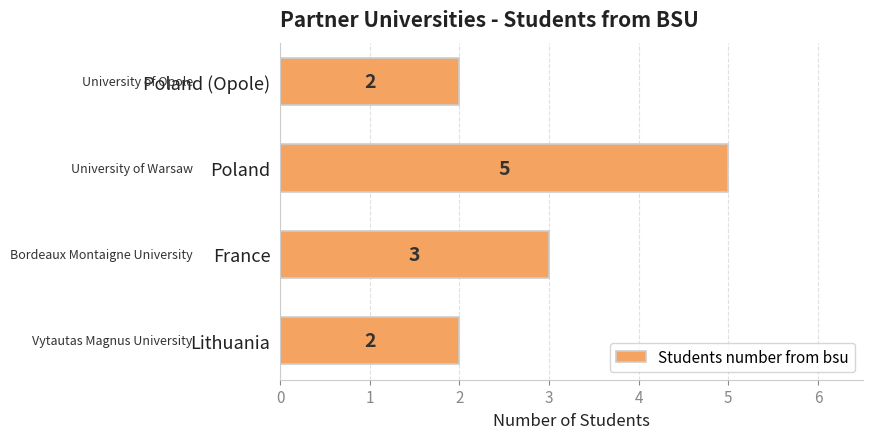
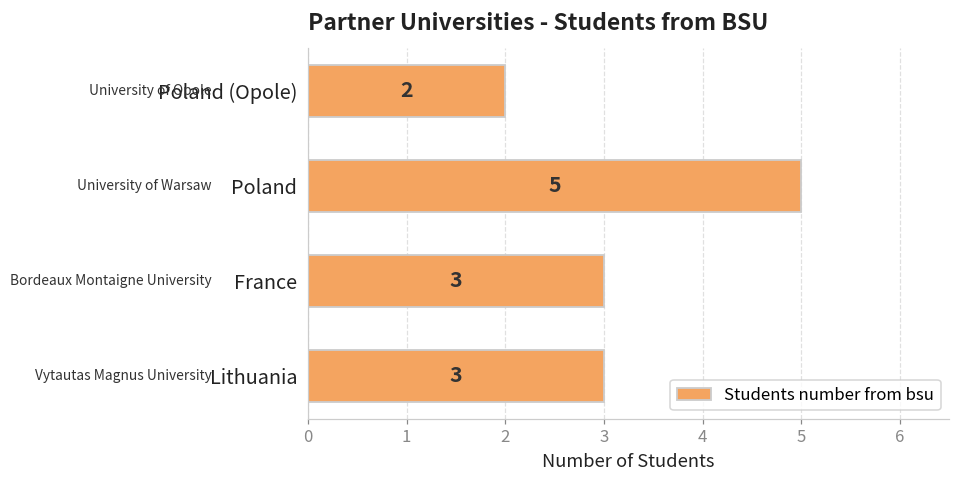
  {
    "Poland (Opole)": 2,
    "Poland": 5,
    "France": 3,
-   "Lithuania": 2
+   "Lithuania": 3
  }
